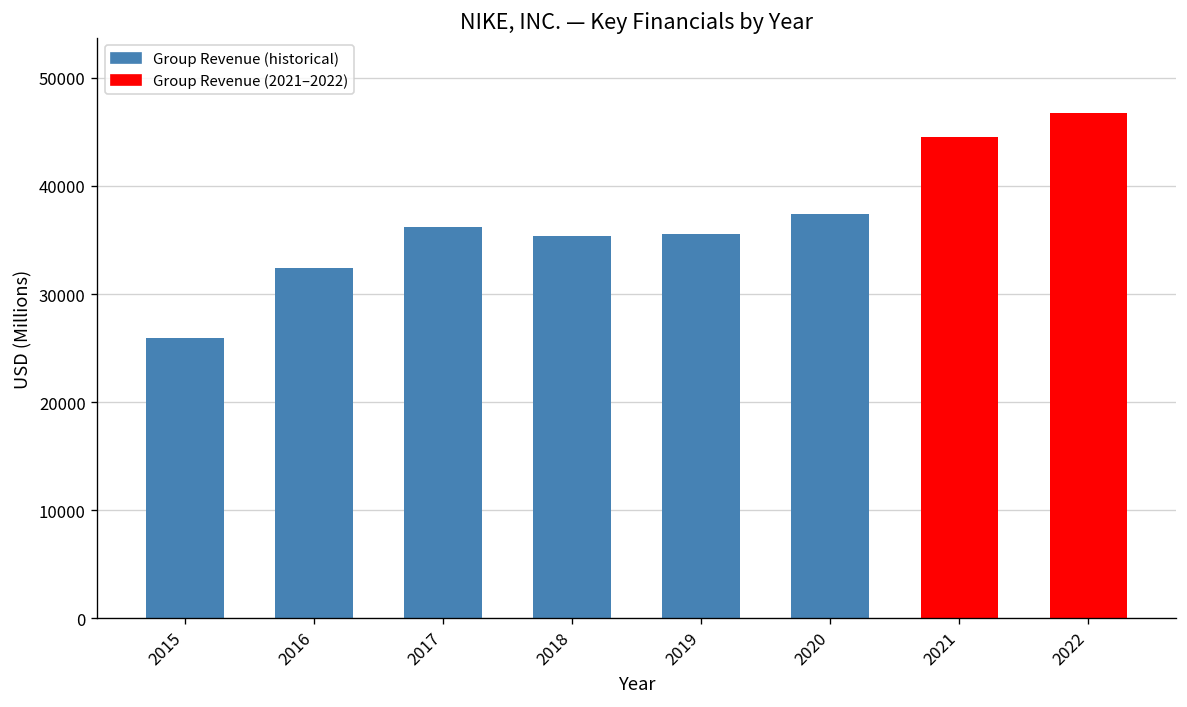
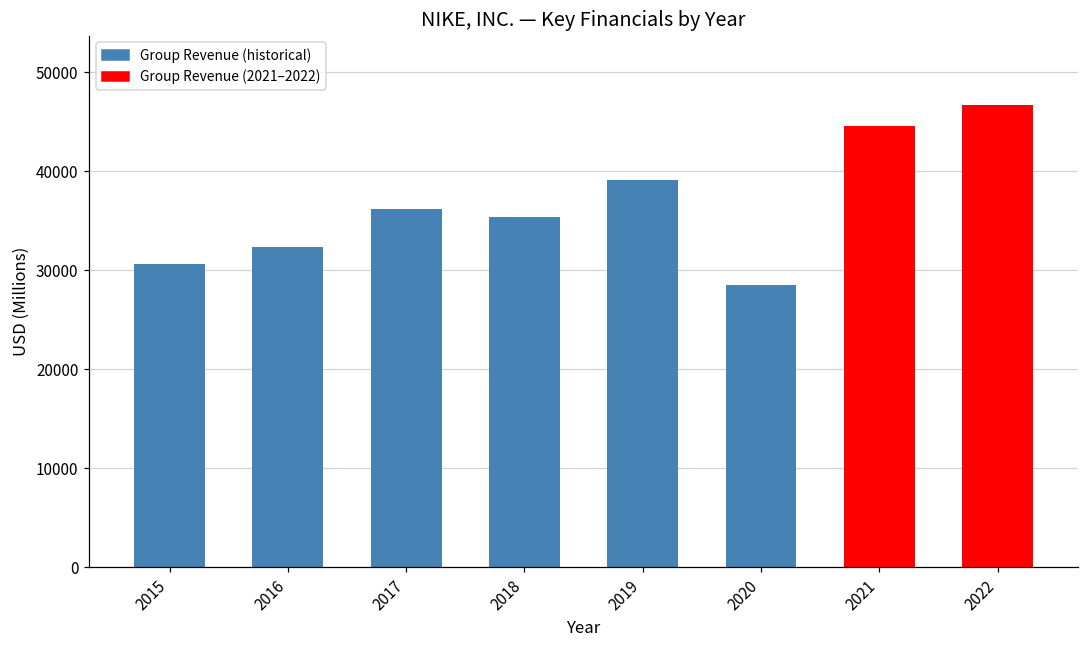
  {
-   "2015": 26000,
+   "2015": 31000,
    "2016": 32000,
    "2017": 36000,
    "2018": 35000,
-   "2019": 36000,
-   "2020": 37000,
+   "2019": 39000,
+   "2020": 29000,
    "2021": 45000,
    "2022": 47000
  }
